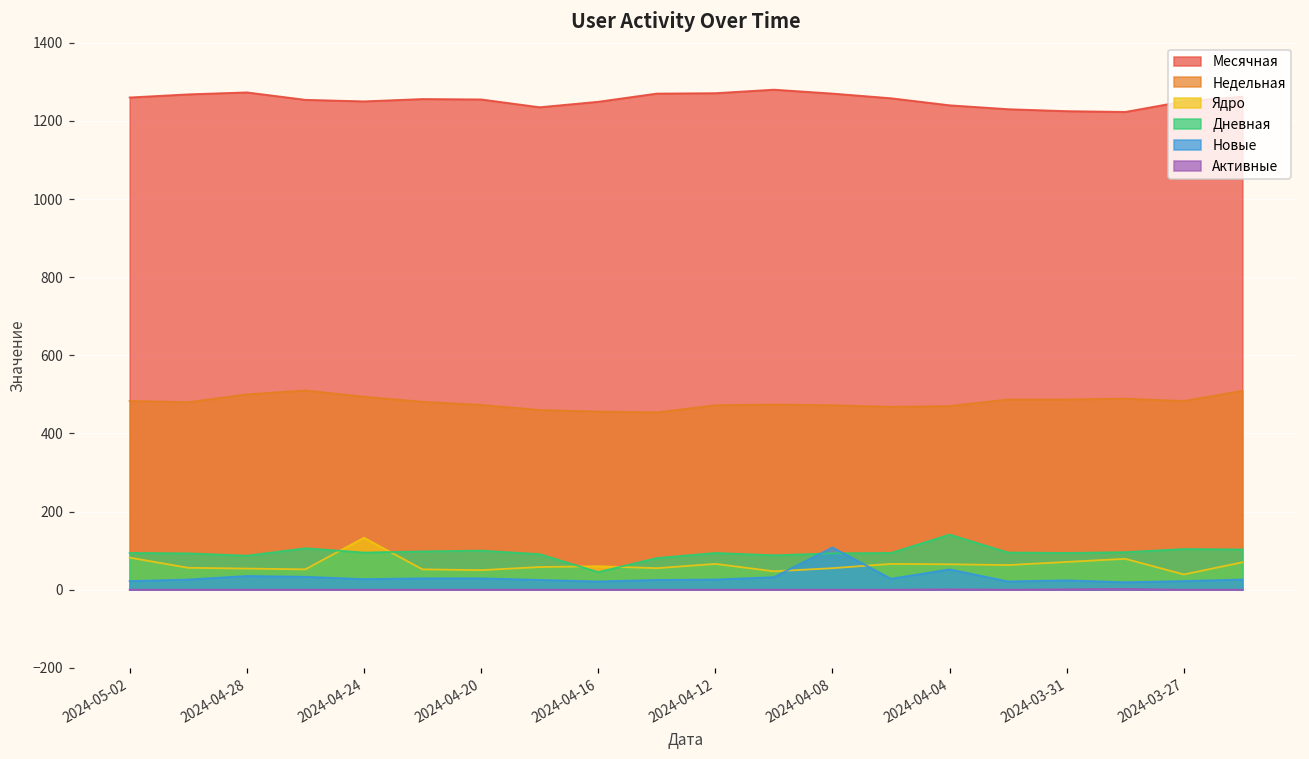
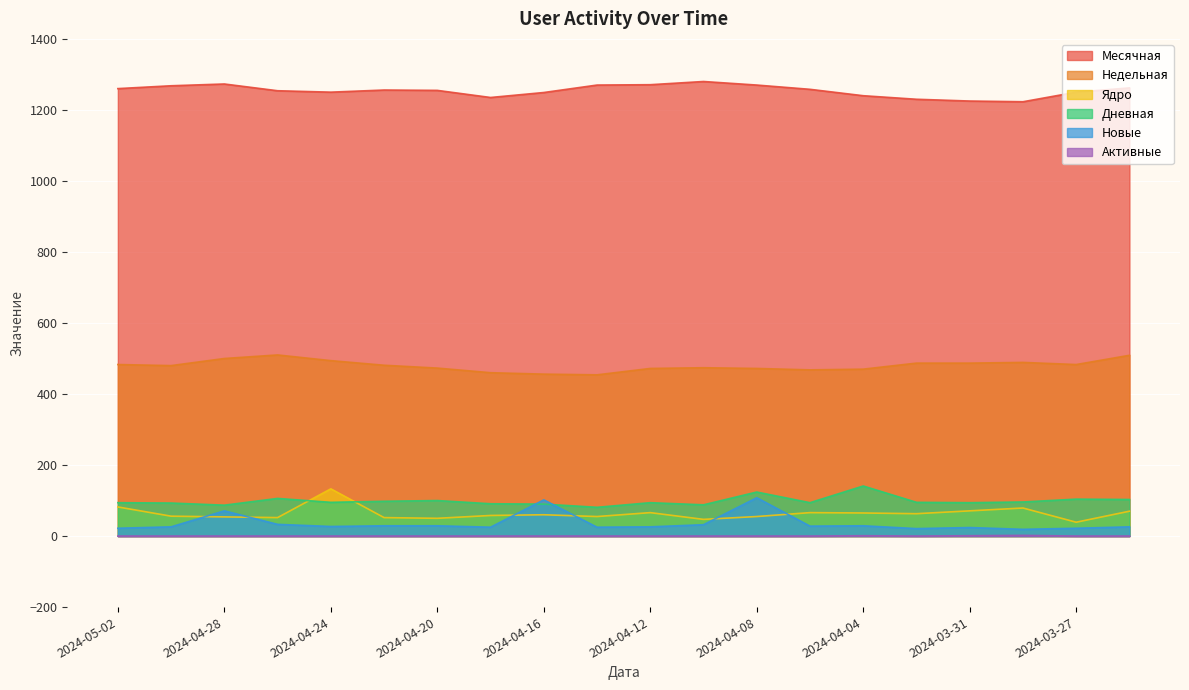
  {
    "Ядро": {
      "2024-05-02": 80,
      "2024-04-28": 50,
      "2024-04-24": 130,
      "2024-04-20": 50,
      "2024-04-16": 60,
      "2024-04-12": 70,
      "2024-04-08": 60,
      "2024-04-04": 70,
      "2024-03-31": 70,
      "2024-03-27": 40
    },
    "Дневная": {
      "2024-05-02": 90,
      "2024-04-28": 90,
      "2024-04-24": 100,
      "2024-04-20": 100,
-     "2024-04-16": 50,
+     "2024-04-16": 90,
      "2024-04-12": 90,
-     "2024-04-08": 90,
+     "2024-04-08": 120,
      "2024-04-04": 140,
      "2024-03-31": 90,
      "2024-03-27": 100
    },
    "Новые": {
      "2024-05-02": 20,
-     "2024-04-28": 40,
+     "2024-04-28": 70,
      "2024-04-24": 30,
      "2024-04-20": 30,
-     "2024-04-16": 20,
+     "2024-04-16": 100,
      "2024-04-12": 30,
      "2024-04-08": 110,
-     "2024-04-04": 50,
+     "2024-04-04": 30,
      "2024-03-31": 20,
      "2024-03-27": 20
    },
    "Активные": {
      "2024-05-02": 0,
      "2024-04-28": 0,
      "2024-04-24": 0,
      "2024-04-20": 0,
      "2024-04-16": 0,
      "2024-04-12": 0,
      "2024-04-08": 0,
      "2024-04-04": 0,
      "2024-03-31": 0,
      "2024-03-27": 0
    }
  }
